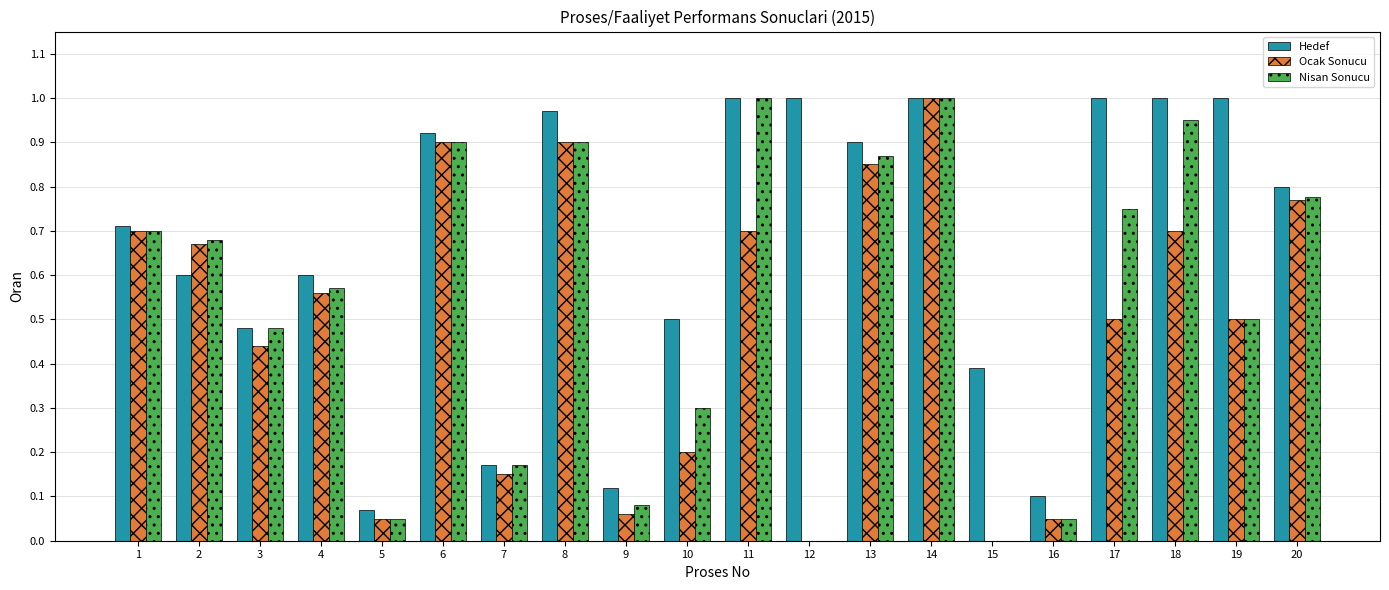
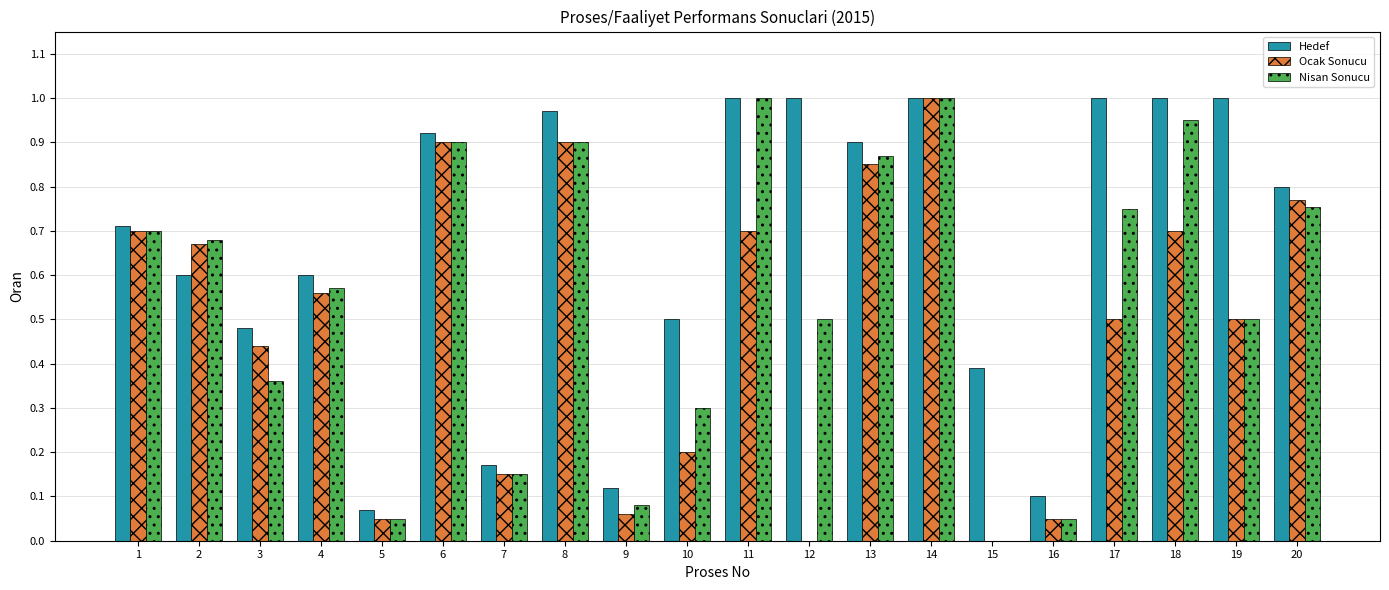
  {
    "Hedef": {
      "1": 0.71,
      "2": 0.60,
      "3": 0.48,
      "4": 0.60,
      "5": 0.07,
      "6": 0.92,
      "7": 0.17,
      "8": 0.97,
      "9": 0.12,
      "10": 0.50,
      "11": 1.00,
      "12": 1.00,
      "13": 0.90,
      "14": 1.00,
      "15": 0.39,
      "16": 0.10,
      "17": 1.00,
      "18": 1.00,
      "19": 1.00,
      "20": 0.80
    },
    "Ocak Sonucu": {
      "1": 0.70,
      "2": 0.67,
      "3": 0.44,
      "4": 0.56,
      "5": 0.05,
      "6": 0.90,
      "7": 0.15,
      "8": 0.90,
      "9": 0.06,
      "10": 0.20,
      "11": 0.70,
      "12": 0.00,
      "13": 0.85,
      "14": 1.00,
      "15": 0.00,
      "16": 0.05,
      "17": 0.50,
      "18": 0.70,
      "19": 0.50,
      "20": 0.77
    },
    "Nisan Sonucu": {
      "1": 0.70,
      "2": 0.68,
-     "3": 0.48,
+     "3": 0.36,
      "4": 0.57,
      "5": 0.05,
      "6": 0.90,
-     "7": 0.17,
+     "7": 0.15,
      "8": 0.90,
      "9": 0.08,
      "10": 0.30,
      "11": 1.00,
-     "12": 0.0,
+     "12": 0.5,
      "13": 0.87,
      "14": 1.00,
      "15": 0.00,
      "16": 0.05,
      "17": 0.75,
      "18": 0.95,
      "19": 0.50,
-     "20": 0.78
+     "20": 0.75
    }
  }
